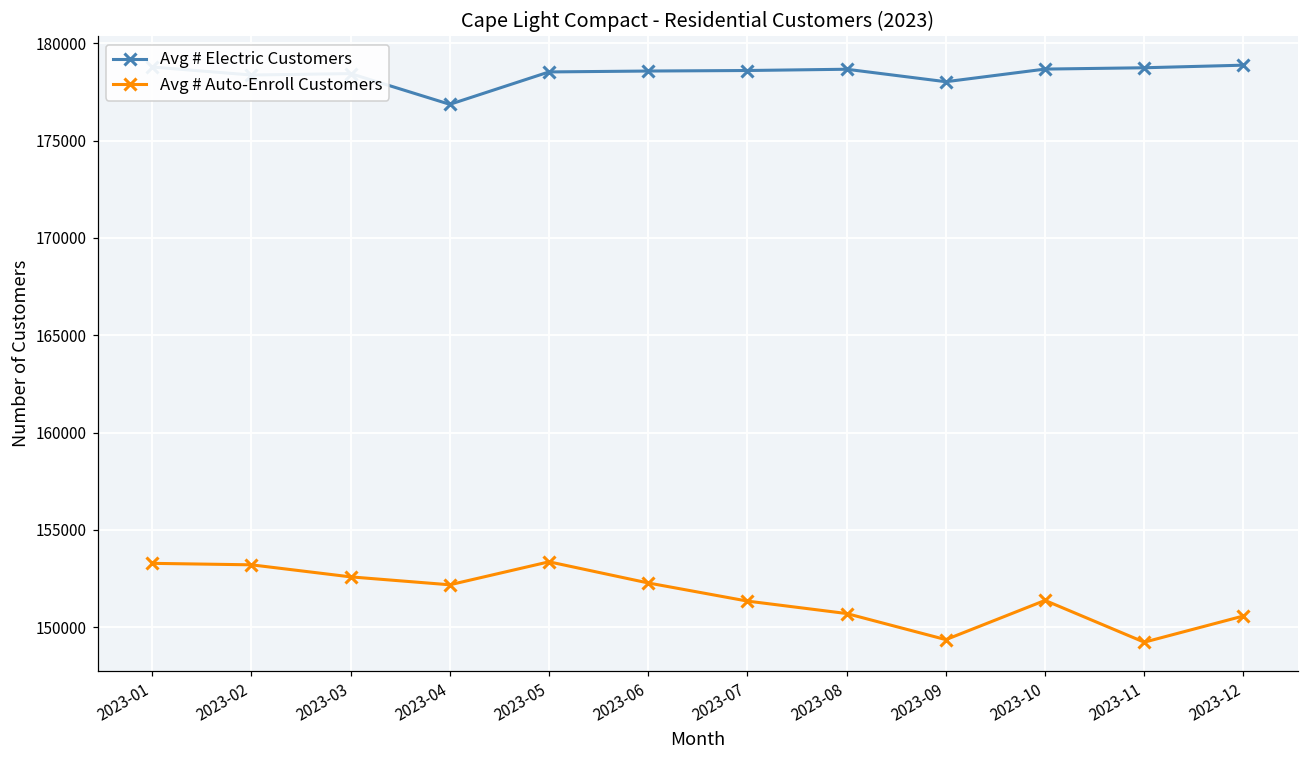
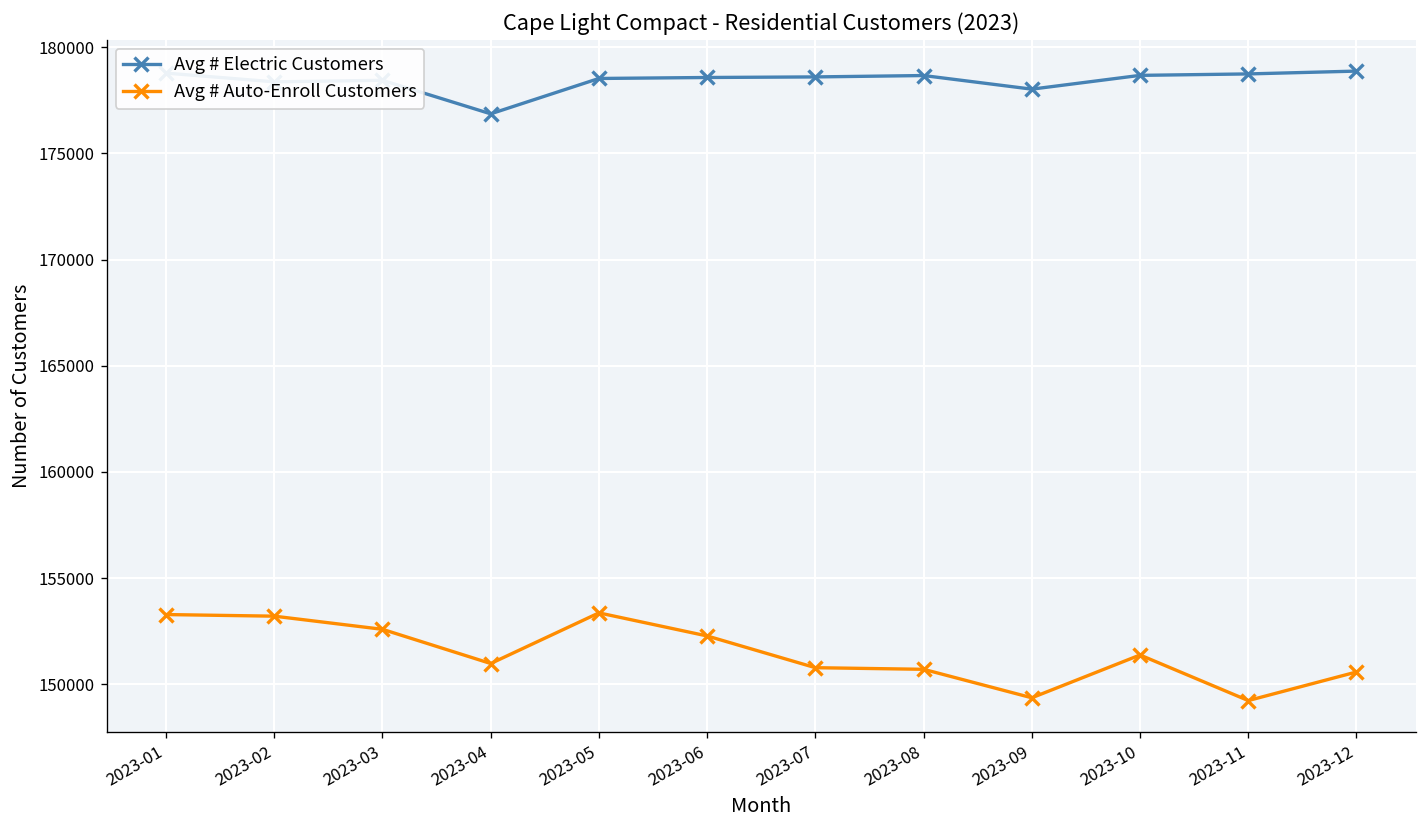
  {
    "Avg # Electric Customers": {
      "2023-04": 176900,
      "2023-05": 178500,
      "2023-06": 178600,
      "2023-07": 178600,
      "2023-08": 178700,
      "2023-09": 178000,
      "2023-10": 178700,
      "2023-11": 178700,
      "2023-12": 178900
    },
    "Avg # Auto-Enroll Customers": {
      "2023-01": 153300,
      "2023-02": 153200,
      "2023-03": 152600,
-     "2023-04": 152200,
+     "2023-04": 151000,
      "2023-05": 153400,
      "2023-06": 152300,
-     "2023-07": 151300,
+     "2023-07": 150800,
      "2023-08": 150700,
      "2023-09": 149400,
      "2023-10": 151400,
      "2023-11": 149200,
      "2023-12": 150600
    }
  }
